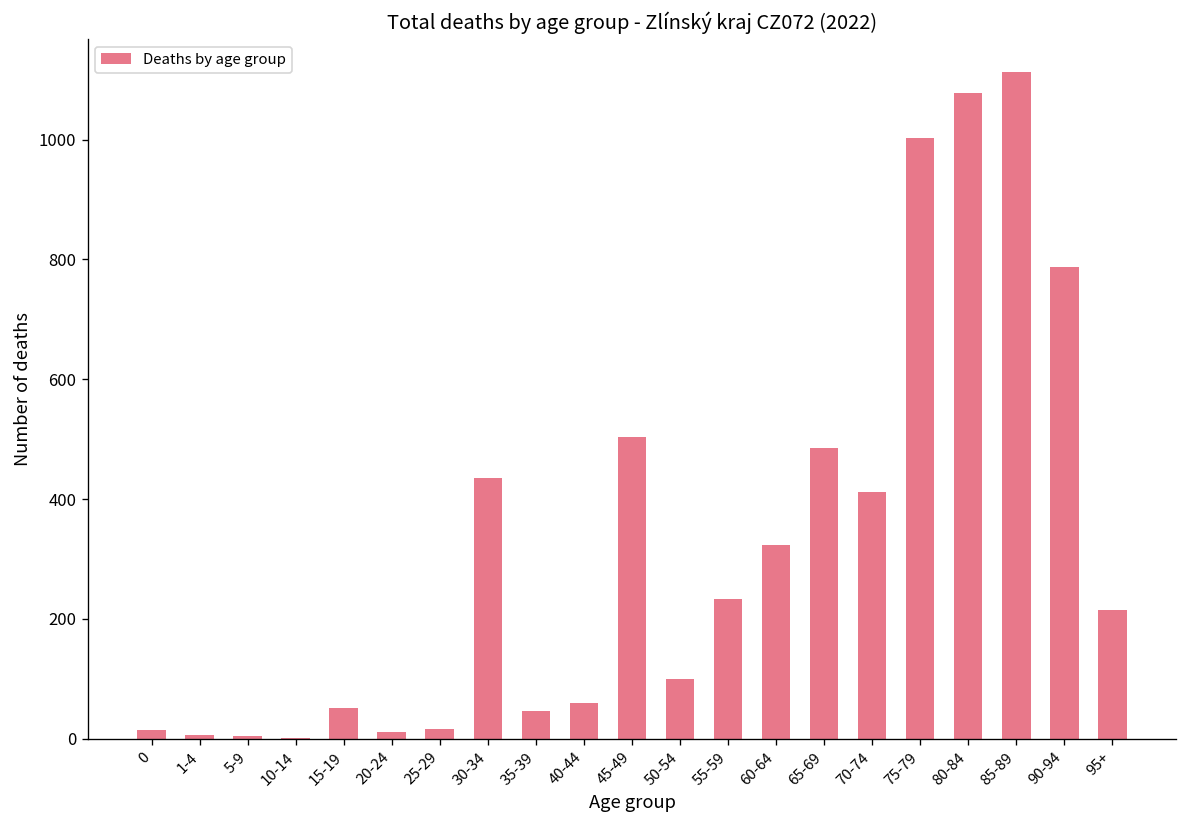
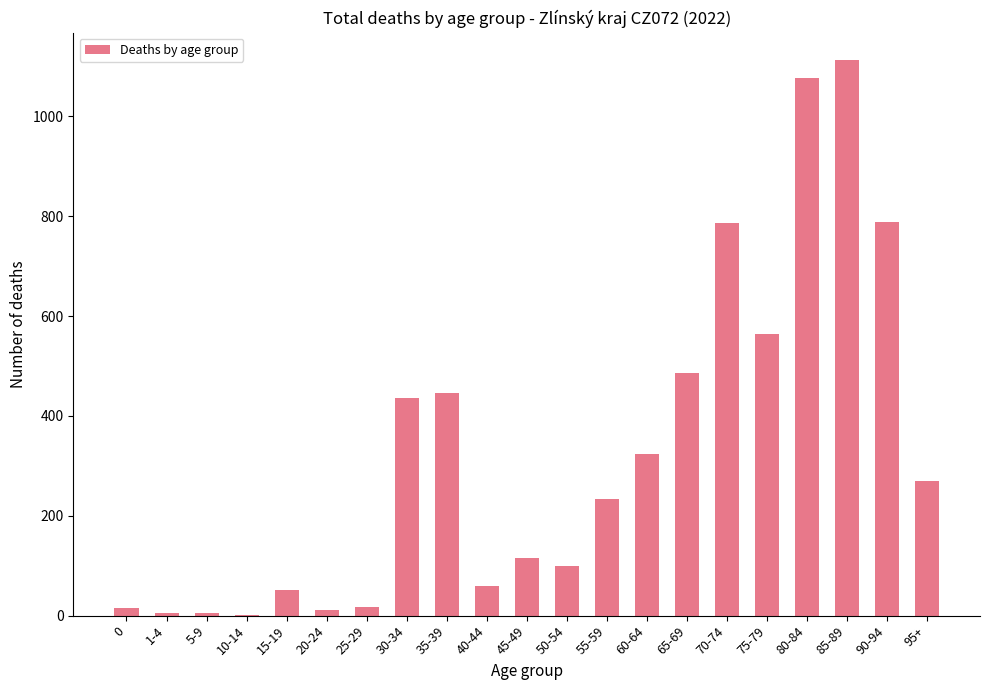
  {
    "0": 20,
    "1-4": 10,
    "15-19": 50,
    "20-24": 10,
    "25-29": 20,
    "30-34": 440,
-   "35-39": 50,
+   "35-39": 450,
    "40-44": 60,
-   "45-49": 500,
+   "45-49": 120,
    "50-54": 100,
    "55-59": 230,
    "60-64": 320,
    "65-69": 490,
-   "70-74": 410,
-   "75-79": 1000,
+   "70-74": 790,
+   "75-79": 570,
    "80-84": 1080,
    "85-89": 1110,
    "90-94": 790,
-   "95+": 220
+   "95+": 270
  }
